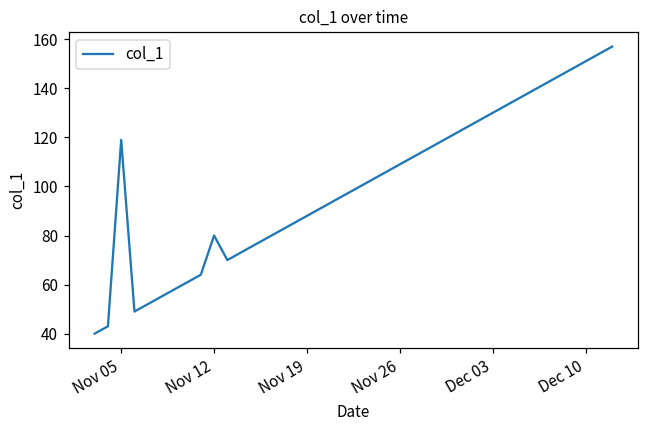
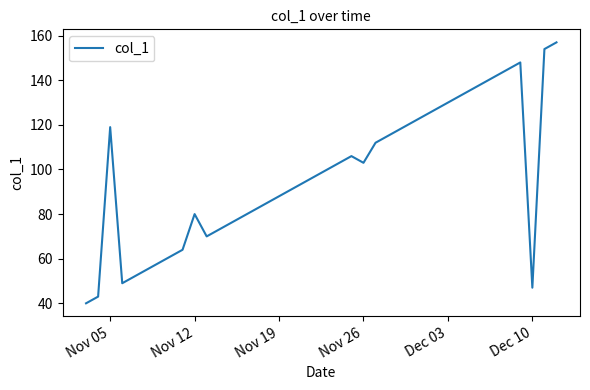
  {
    "Nov 05": 119,
    "Nov 12": 80,
    "Nov 19": 88,
-   "Nov 26": 109,
+   "Nov 26": 103,
    "Dec 03": 130,
-   "Dec 10": 151
+   "Dec 10": 47
  }
